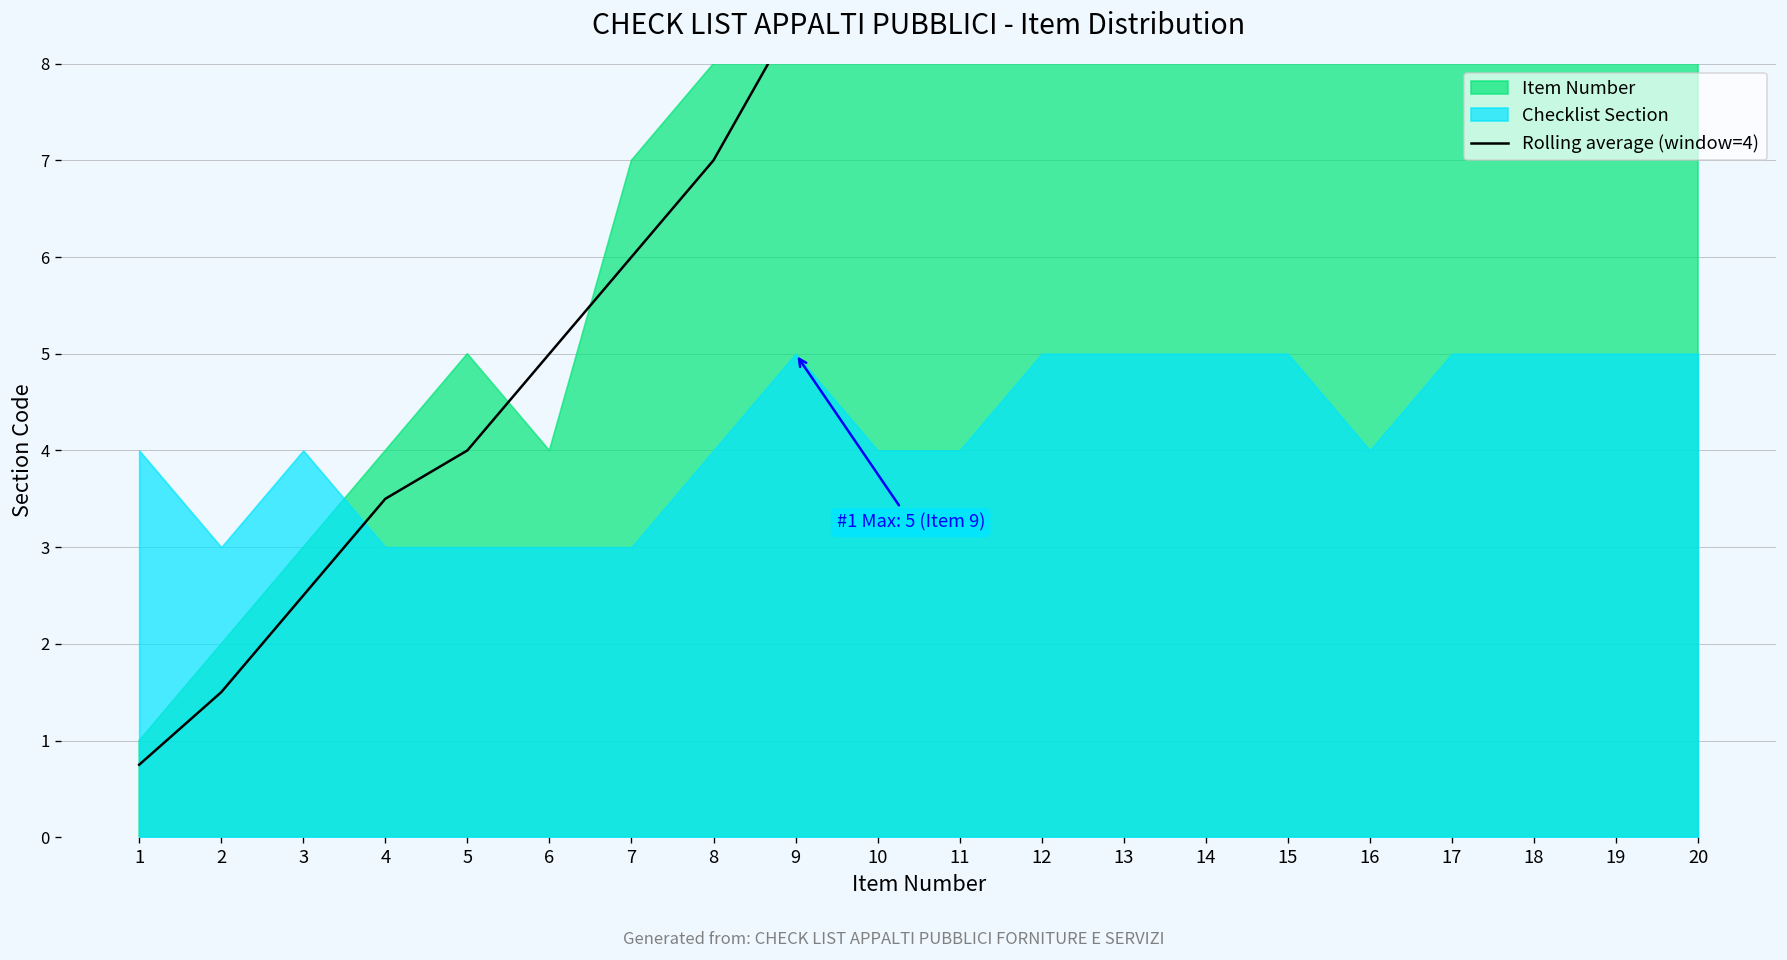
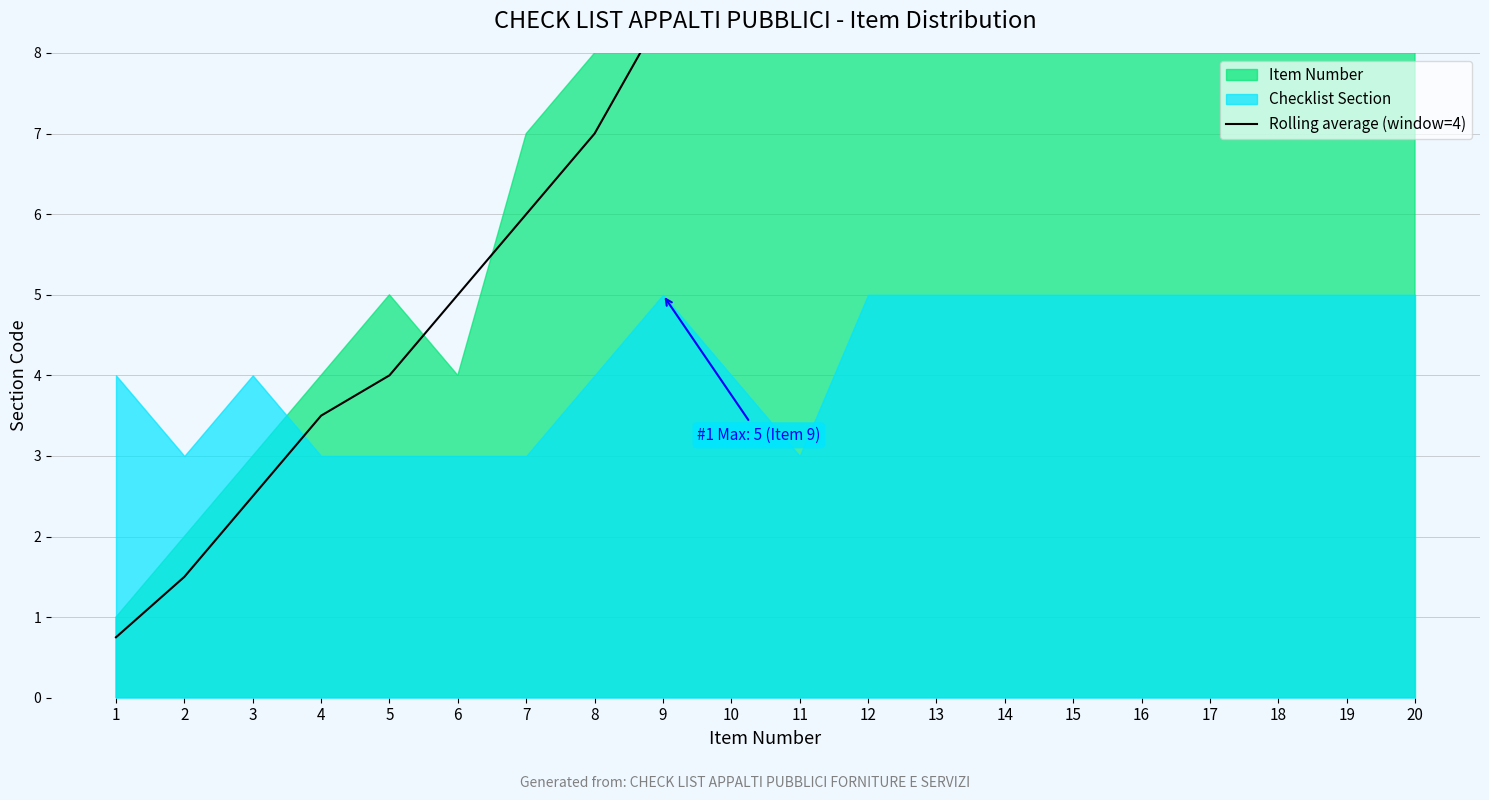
  {
    "Rolling average (window=4)": {
      "1": 0.8,
      "2": 1.5,
      "3": 2.5,
      "4": 3.5,
      "5": 4,
      "6": 5,
      "7": 6,
      "8": 7
    },
    "Item Number": {
      "1": 1,
      "2": 2,
      "3": 3,
      "4": 4,
      "5": 5,
      "6": 4,
      "7": 7,
      "8": 8
    },
    "Checklist Section": {
      "1": 4,
      "2": 3,
      "3": 4,
      "4": 3,
      "5": 3,
      "6": 3,
      "7": 3,
      "8": 4,
      "9": 5,
-     "11": 4,
+     "11": 3,
      "12": 5,
      "13": 5,
      "14": 5,
      "15": 5,
-     "16": 4,
+     "16": 5,
      "17": 5,
      "18": 5,
      "19": 5,
      "20": 5
    }
  }
